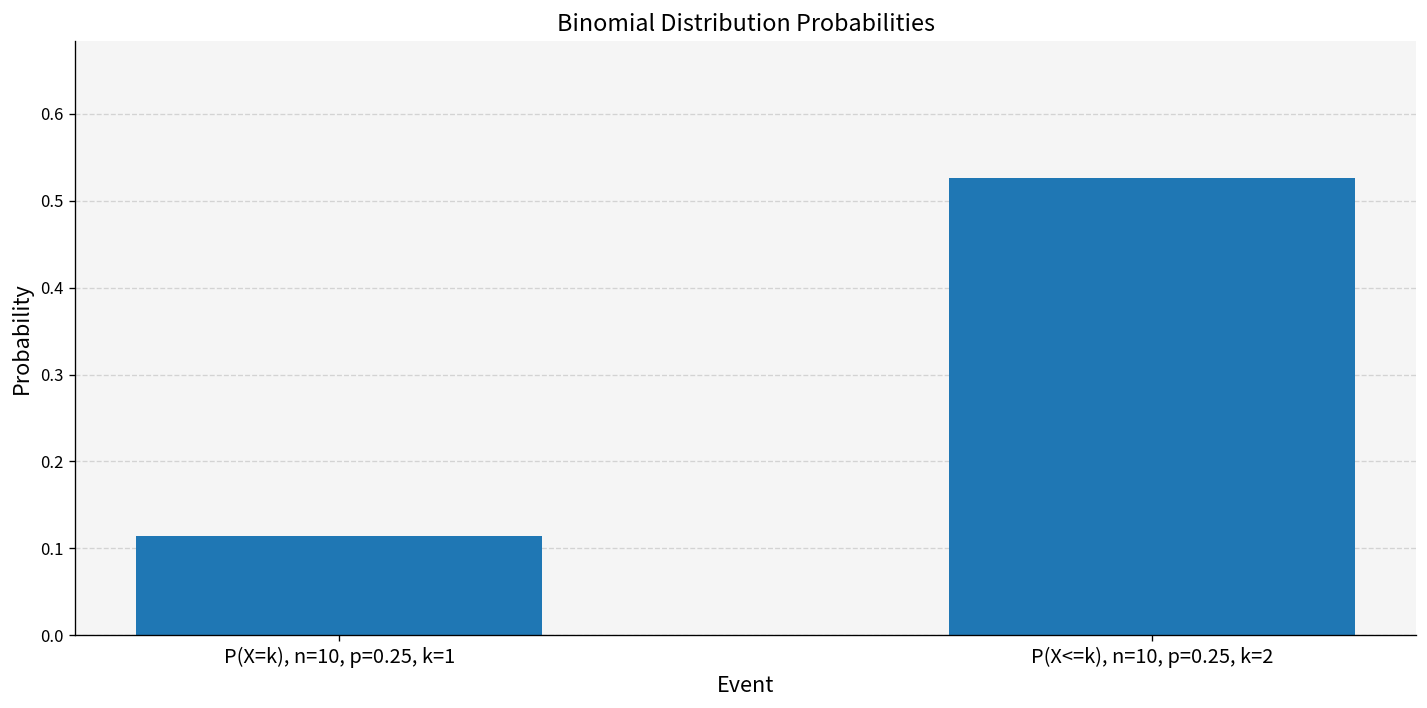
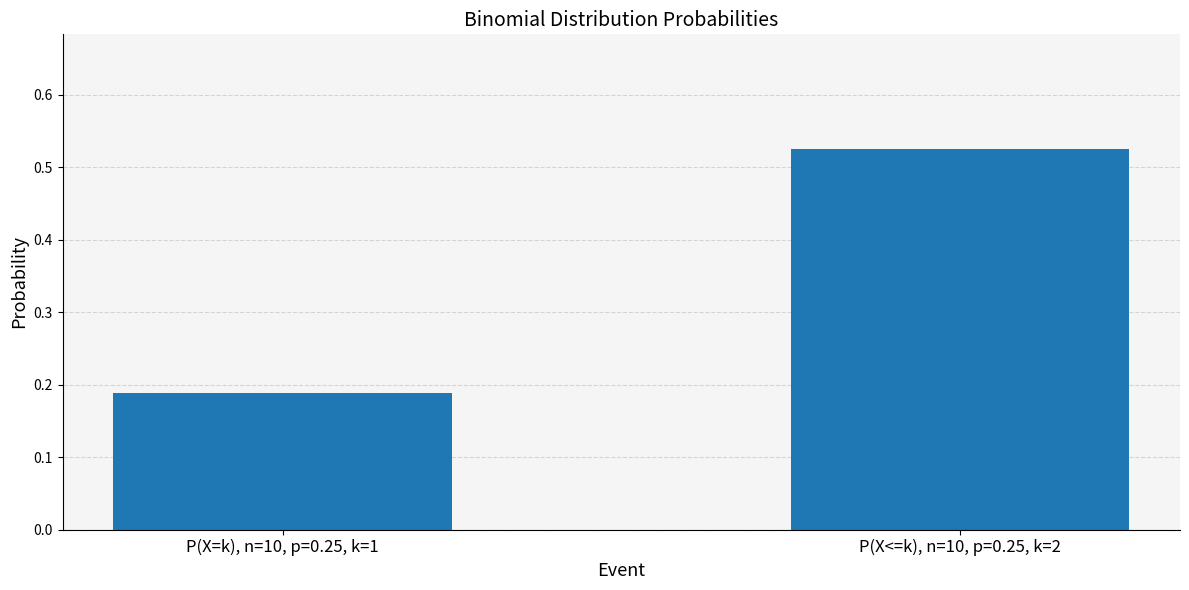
  {
-   "P(X=k), n=10, p=0.25, k=1": 0.11,
+   "P(X=k), n=10, p=0.25, k=1": 0.19,
    "P(X<=k), n=10, p=0.25, k=2": 0.53
  }
